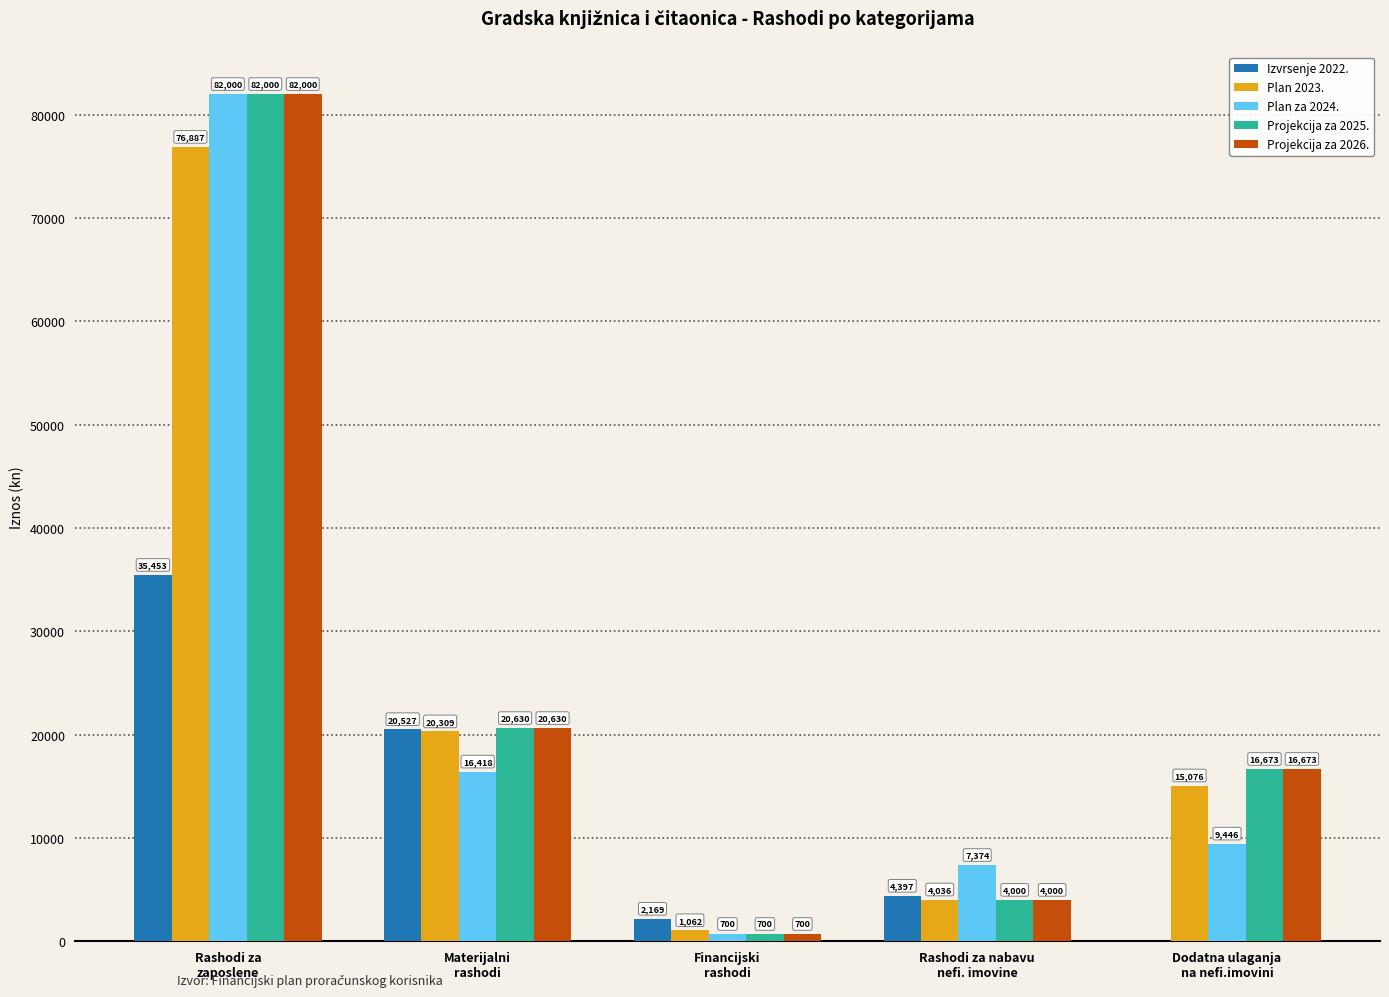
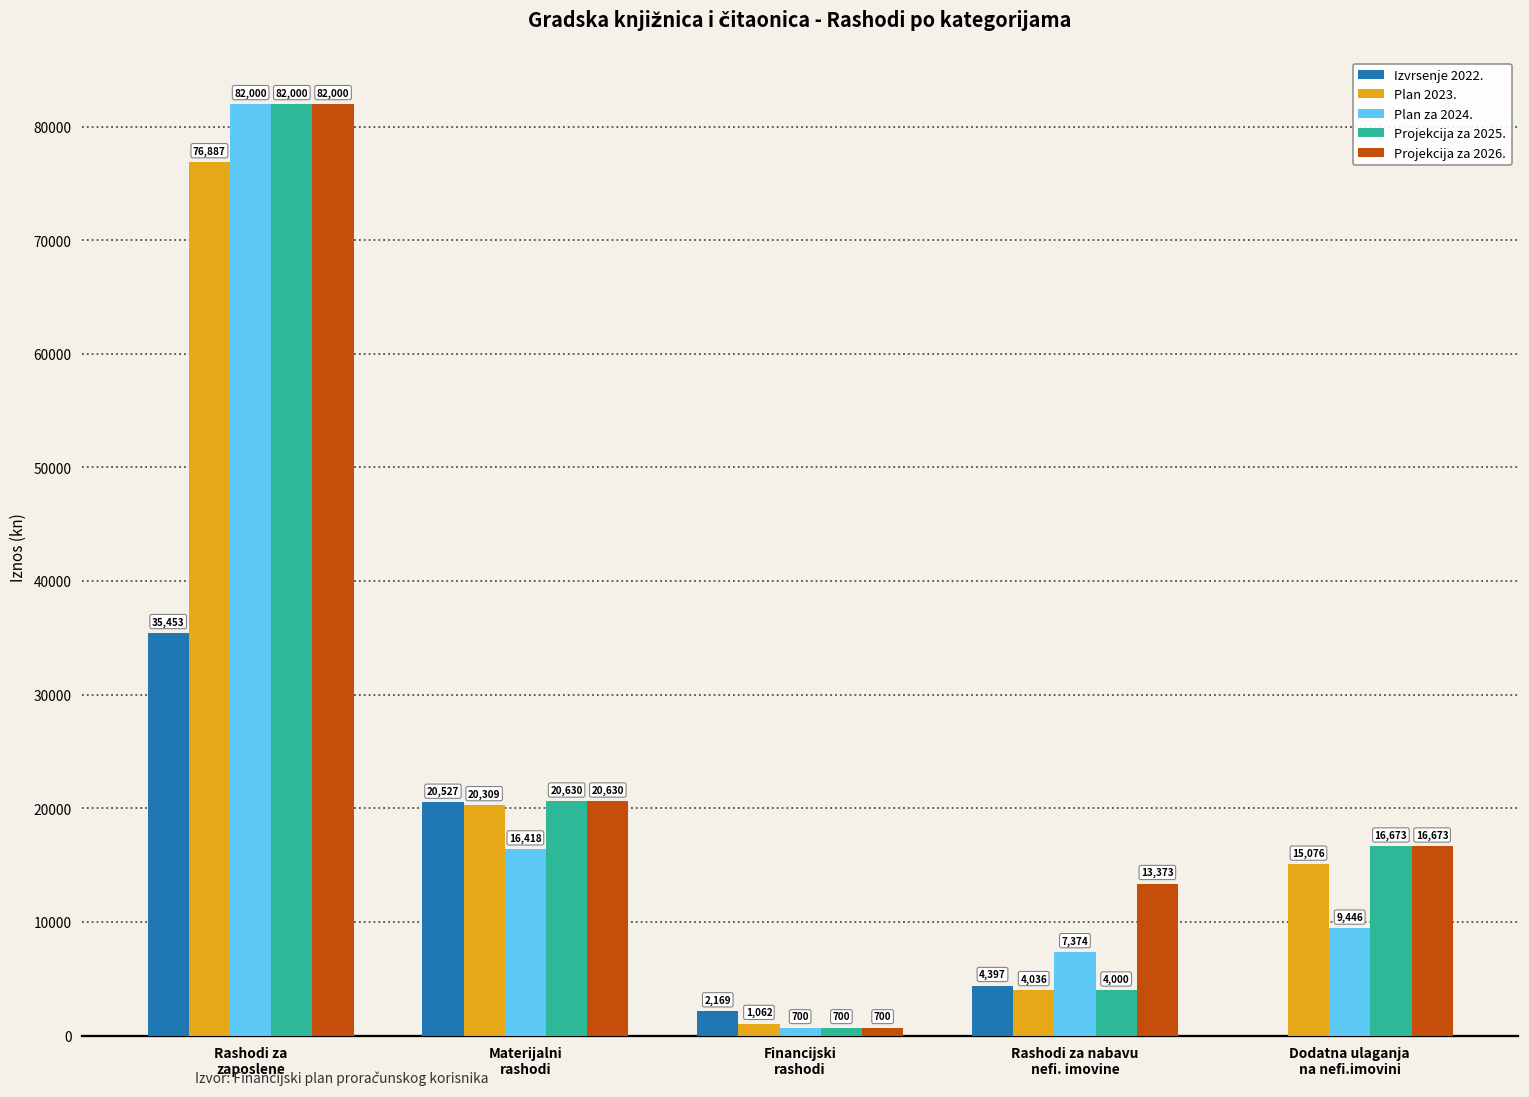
  {
    "Izvrsenje 2022.": {
      "Dodatna ulaganja na nefi.imovini": "0"
    },
    "Projekcija za 2026.": {
-     "Rashodi za nabavu nefi. imovine": "4,000"
+     "Rashodi za nabavu nefi. imovine": "13,373"
    }
  }
